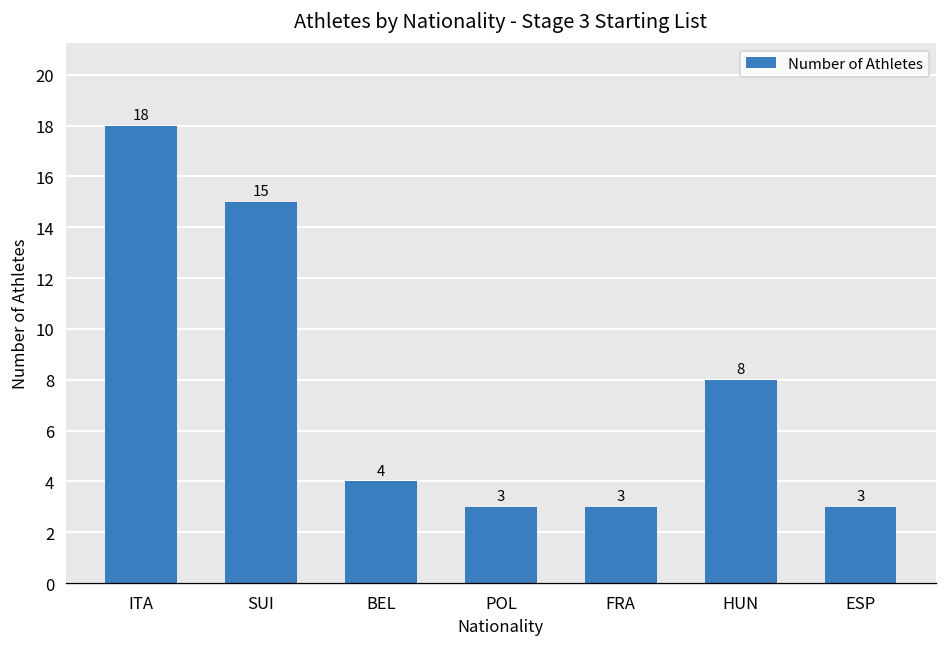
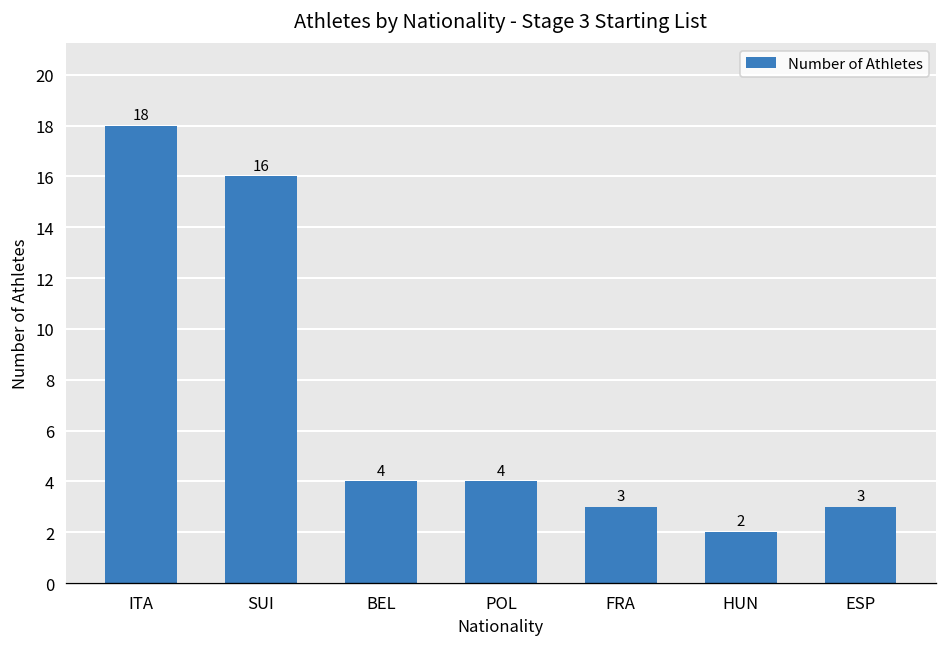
  {
    "ITA": 18,
-   "SUI": 15,
+   "SUI": 16,
    "BEL": 4,
-   "POL": 3,
+   "POL": 4,
    "FRA": 3,
-   "HUN": 8,
+   "HUN": 2,
    "ESP": 3
  }
